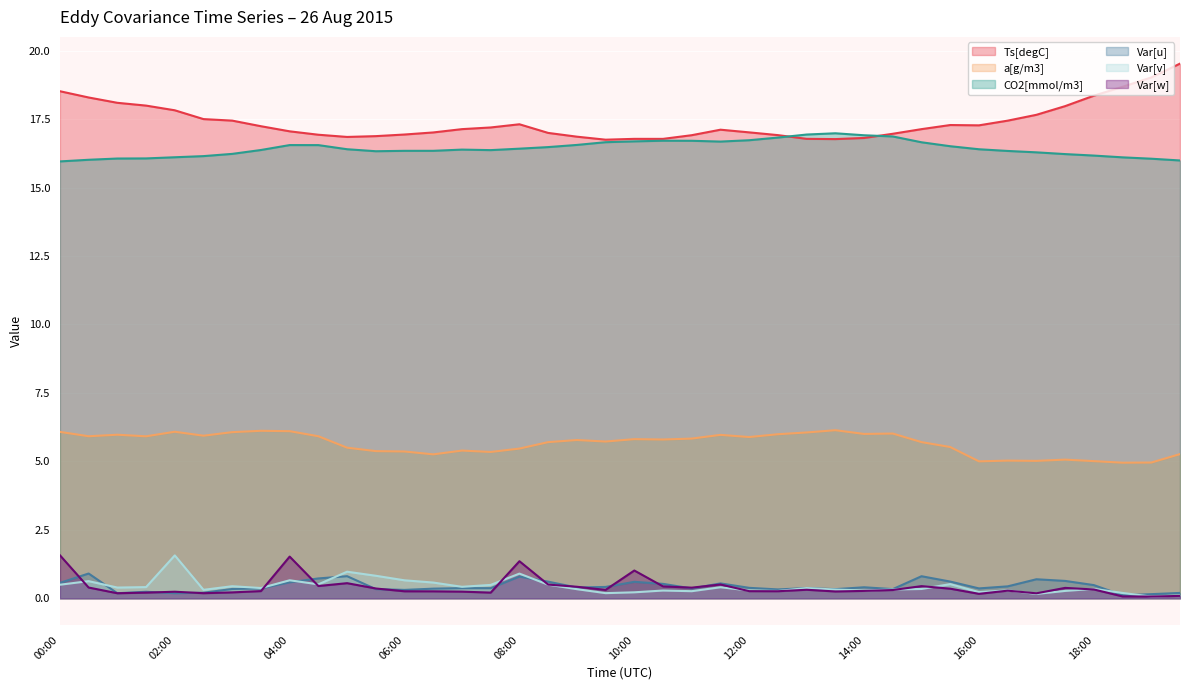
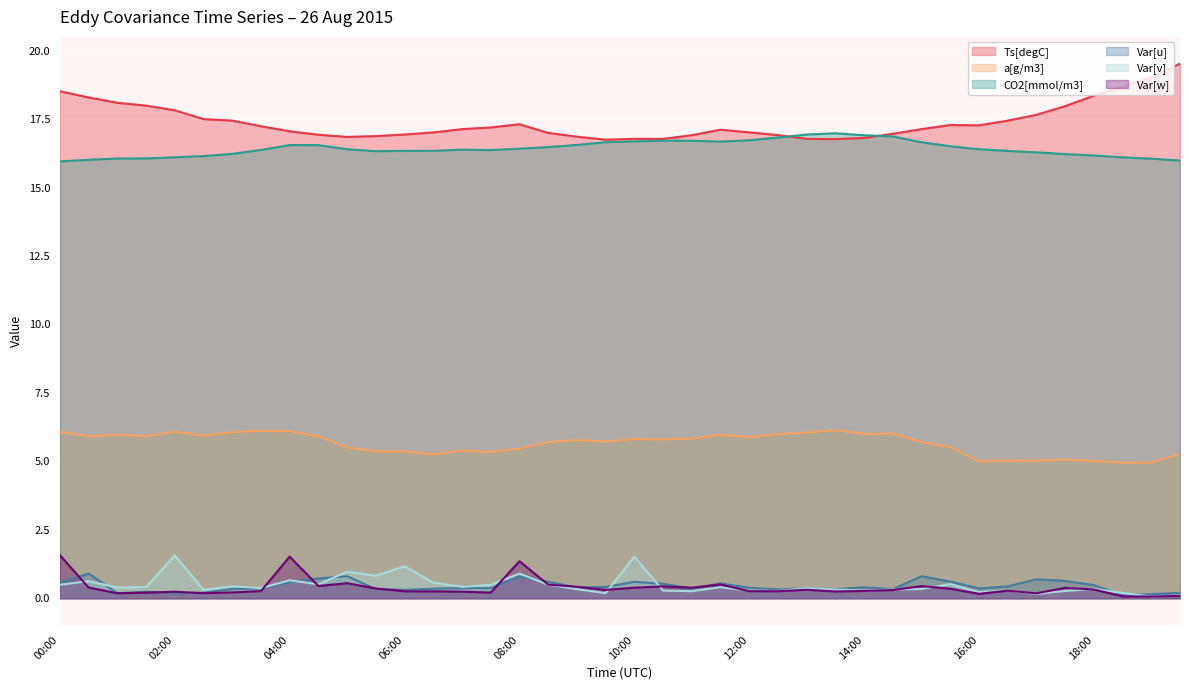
  {
    "Var[v]": {
      "02:00": 1.6,
-     "06:00": 0.7,
+     "06:00": 1.2,
      "08:00": 0.9,
-     "10:00": 0.2
+     "10:00": 1.5
    },
    "Var[w]": {
      "00:00": 1.6,
      "04:00": 1.5,
      "08:00": 1.4,
-     "10:00": 1.0
+     "10:00": 0.4
    }
  }
